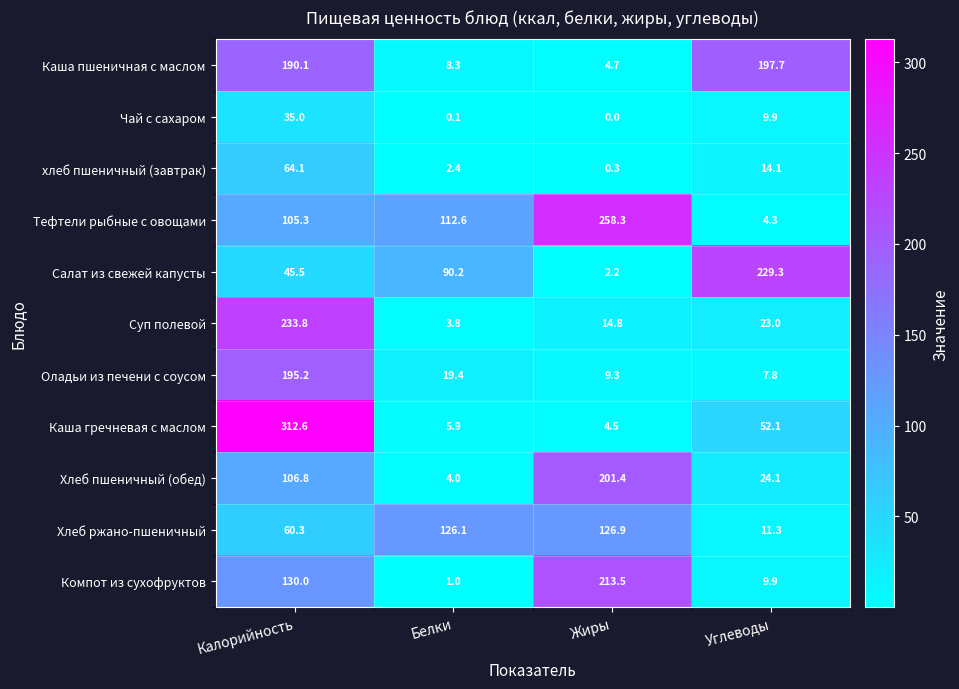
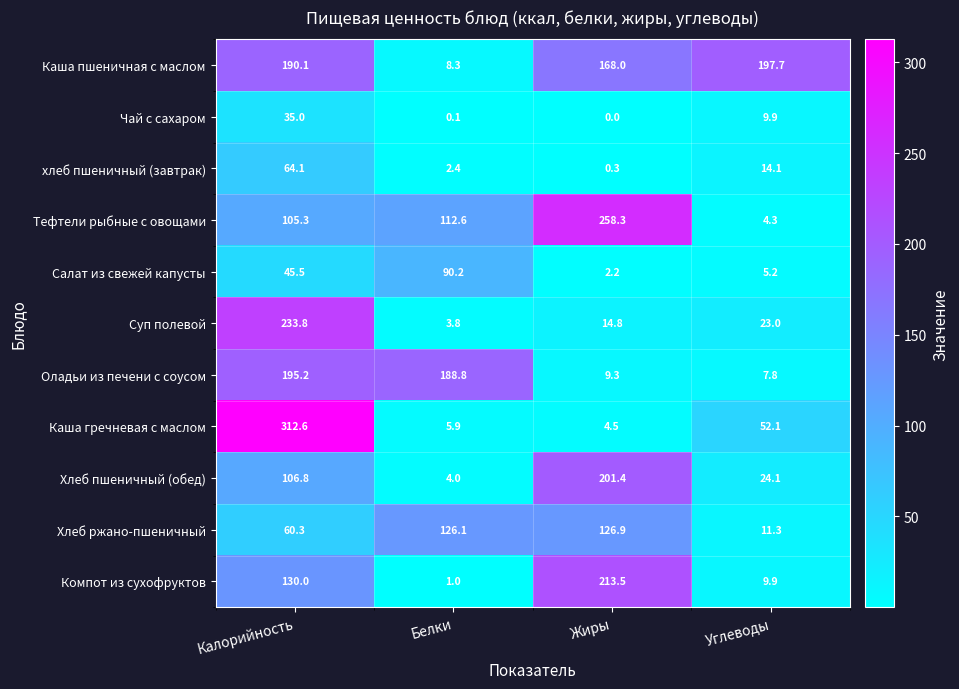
  {
    "Каша пшеничная с маслом": {
      "Калорийность": 190.1,
      "Белки": 8.3,
-     "Жиры": 4.7,
+     "Жиры": 168.0,
      "Углеводы": 197.7
    },
    "Чай с сахаром": {
      "Калорийность": 35.0,
      "Белки": 0.1,
      "Жиры": 0.0,
      "Углеводы": 9.9
    },
    "хлеб пшеничный (завтрак)": {
      "Калорийность": 64.1,
      "Белки": 2.4,
      "Жиры": 0.3,
      "Углеводы": 14.1
    },
    "Тефтели рыбные с овощами": {
      "Калорийность": 105.3,
      "Белки": 112.6,
      "Жиры": 258.3,
      "Углеводы": 4.3
    },
    "Салат из свежей капусты": {
      "Калорийность": 45.5,
      "Белки": 90.2,
      "Жиры": 2.2,
-     "Углеводы": 229.3
+     "Углеводы": 5.2
    },
    "Суп полевой": {
      "Калорийность": 233.8,
      "Белки": 3.8,
      "Жиры": 14.8,
      "Углеводы": 23.0
    },
    "Оладьи из печени с соусом": {
      "Калорийность": 195.2,
-     "Белки": 19.4,
+     "Белки": 188.8,
      "Жиры": 9.3,
      "Углеводы": 7.8
    },
    "Каша гречневая с маслом": {
      "Калорийность": 312.6,
      "Белки": 5.9,
      "Жиры": 4.5,
      "Углеводы": 52.1
    },
    "Хлеб пшеничный (обед)": {
      "Калорийность": 106.8,
      "Белки": 4.0,
      "Жиры": 201.4,
      "Углеводы": 24.1
    },
    "Хлеб ржано-пшеничный": {
      "Калорийность": 60.3,
      "Белки": 126.1,
      "Жиры": 126.9,
      "Углеводы": 11.3
    },
    "Компот из сухофруктов": {
      "Калорийность": 130.0,
      "Белки": 1.0,
      "Жиры": 213.5,
      "Углеводы": 9.9
    }
  }
